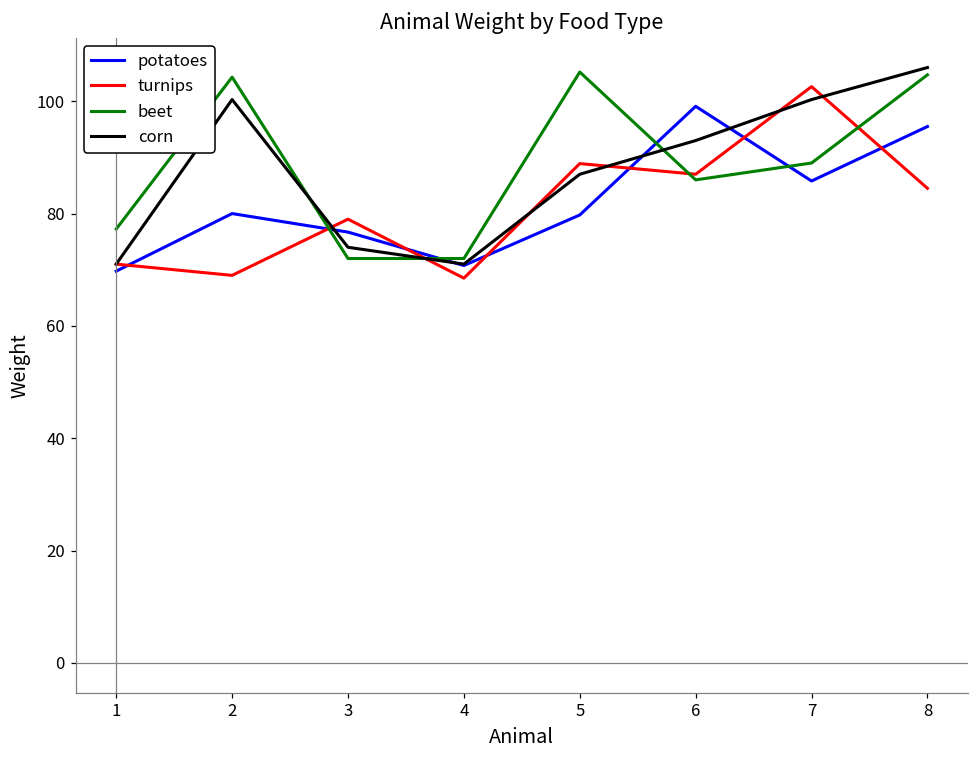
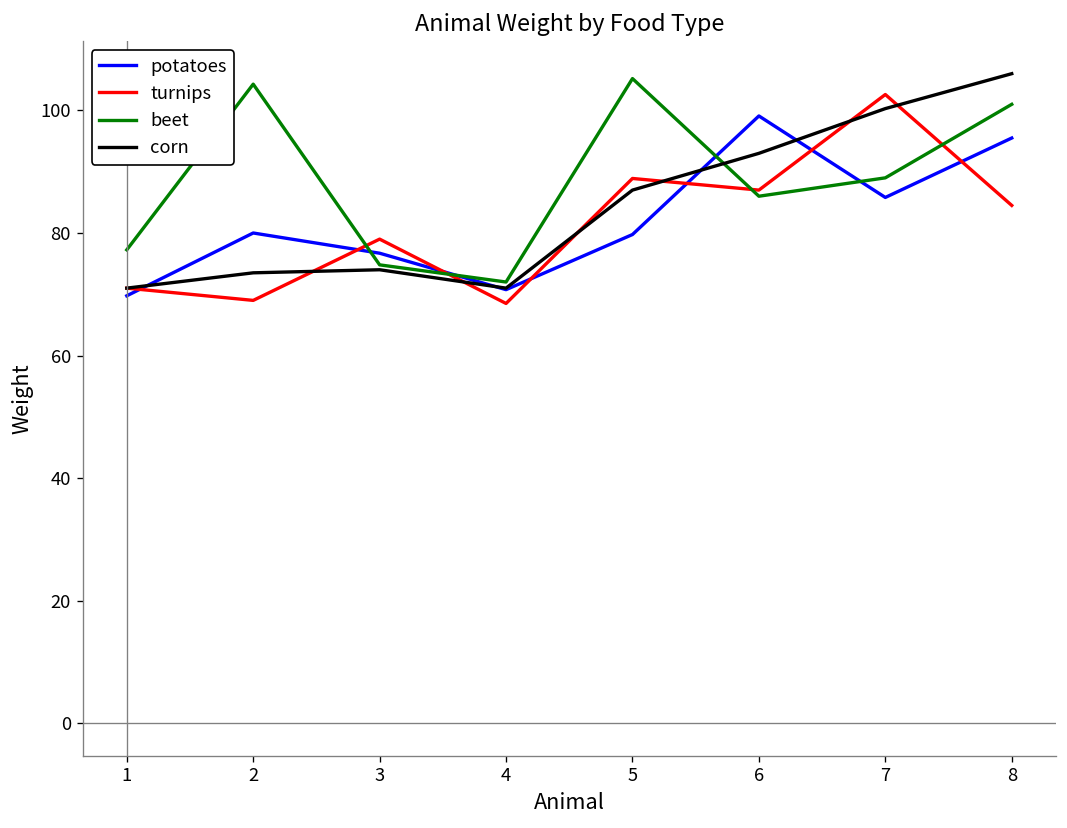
  {
    "potatoes": {
      "1": 70,
      "2": 80,
      "3": 77,
      "5": 80,
      "6": 99,
      "7": 86,
      "8": 96
    },
    "turnips": {
      "2": 69,
      "3": 79,
      "4": 69,
      "5": 89,
      "6": 87,
      "7": 103,
      "8": 85
    },
    "beet": {
      "1": 77,
      "2": 104,
-     "3": 72,
+     "3": 75,
      "4": 72,
      "5": 105,
      "6": 86,
      "7": 89,
-     "8": 105
+     "8": 101
    },
    "corn": {
-     "2": 100,
+     "2": 74,
      "3": 74,
      "5": 87,
      "6": 93,
      "7": 100,
      "8": 106
    }
  }
